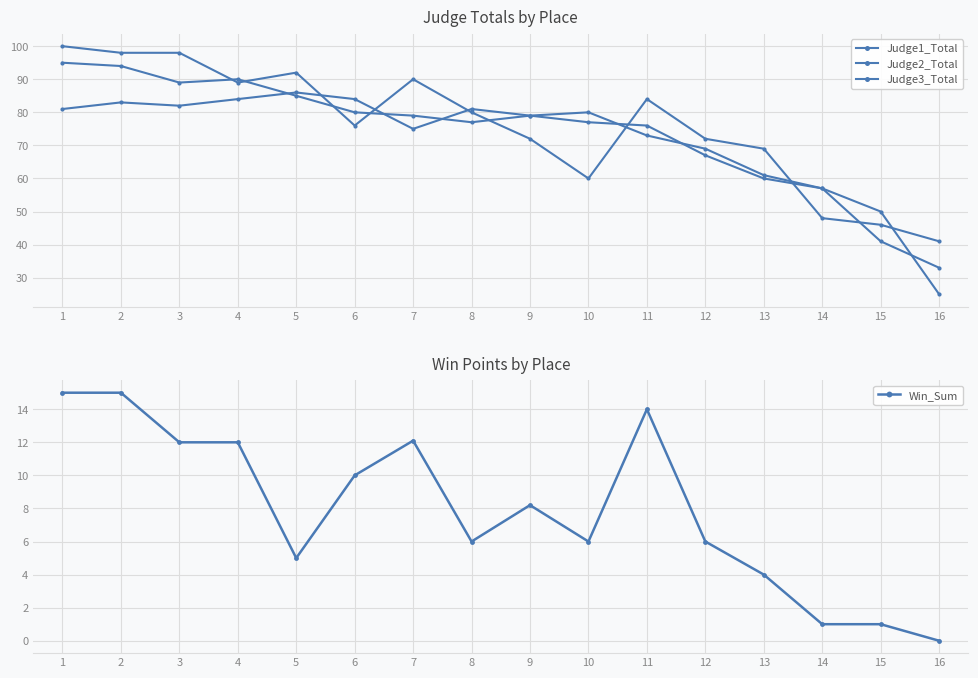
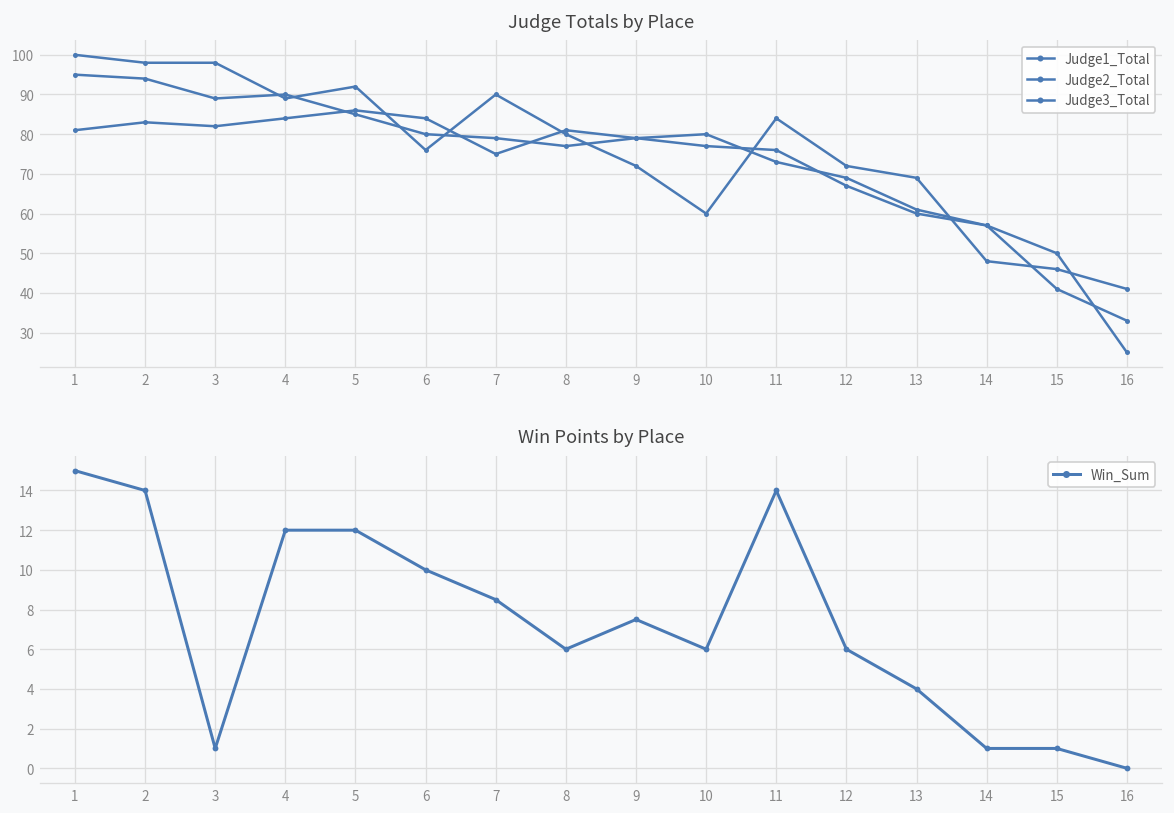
  {
    "Win Points by Place": {
      "1": 15.0,
-     "2": 15,
-     "3": 12,
+     "2": 14,
+     "3": 1,
      "4": 12.0,
-     "5": 5,
+     "5": 12,
      "6": 10.0,
-     "7": 12.1,
+     "7": 8.5,
      "8": 6.0,
-     "9": 8.2,
+     "9": 7.5,
      "10": 6.0,
      "11": 14.0,
      "12": 6.0,
      "13": 4.0,
      "14": 1.0,
      "15": 1.0,
      "16": 0.0
    }
  }
